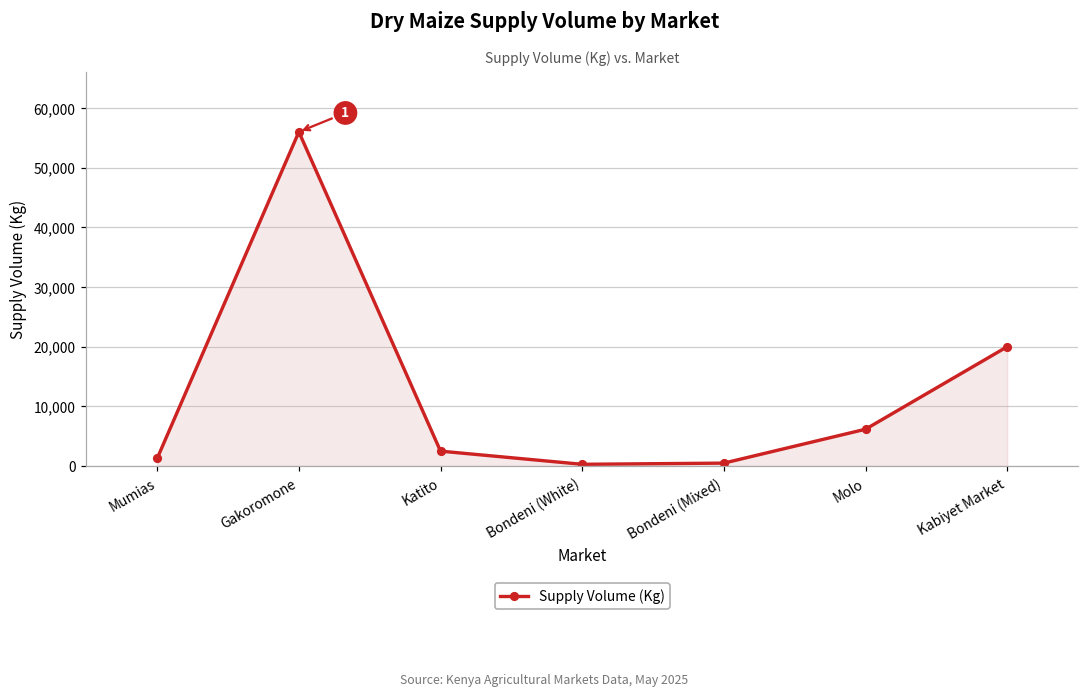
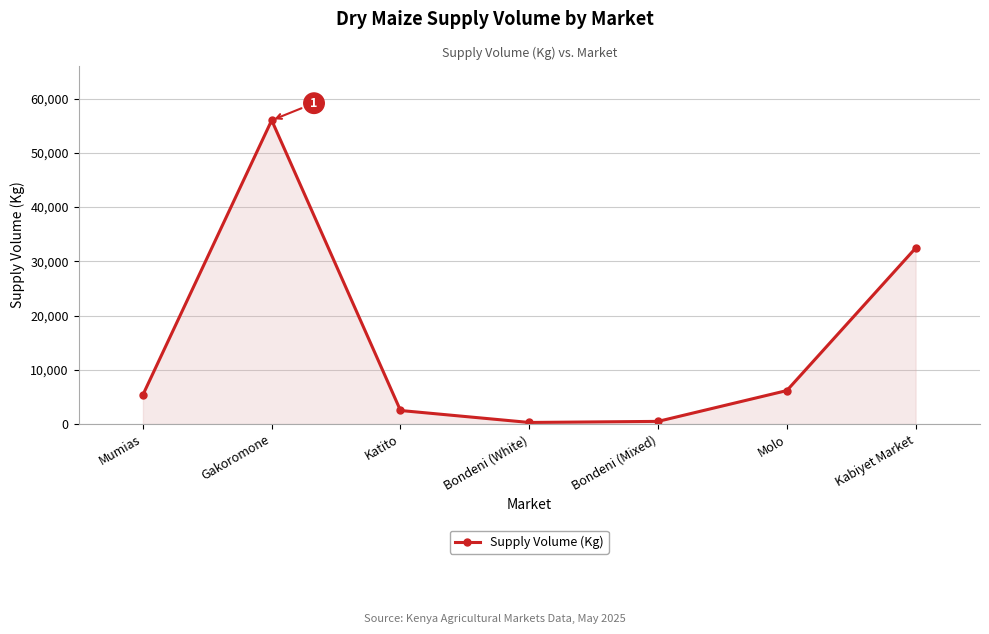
  {
-   "Mumias": "1,000",
+   "Mumias": "5,000",
    "Gakoromone": "56,000",
    "Katito": "3,000",
    "Bondeni (White)": "0",
    "Bondeni (Mixed)": "1,000",
    "Molo": "6,000",
-   "Kabiyet Market": "20,000"
+   "Kabiyet Market": "32,000"
  }
